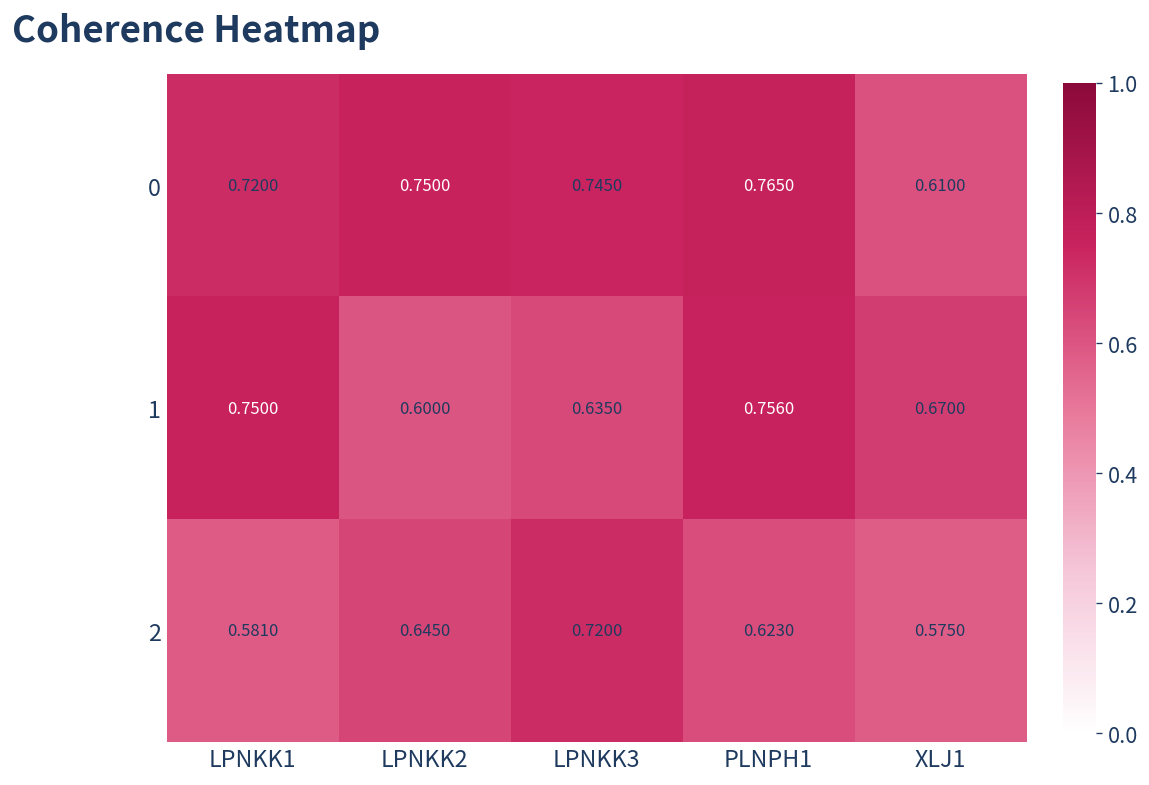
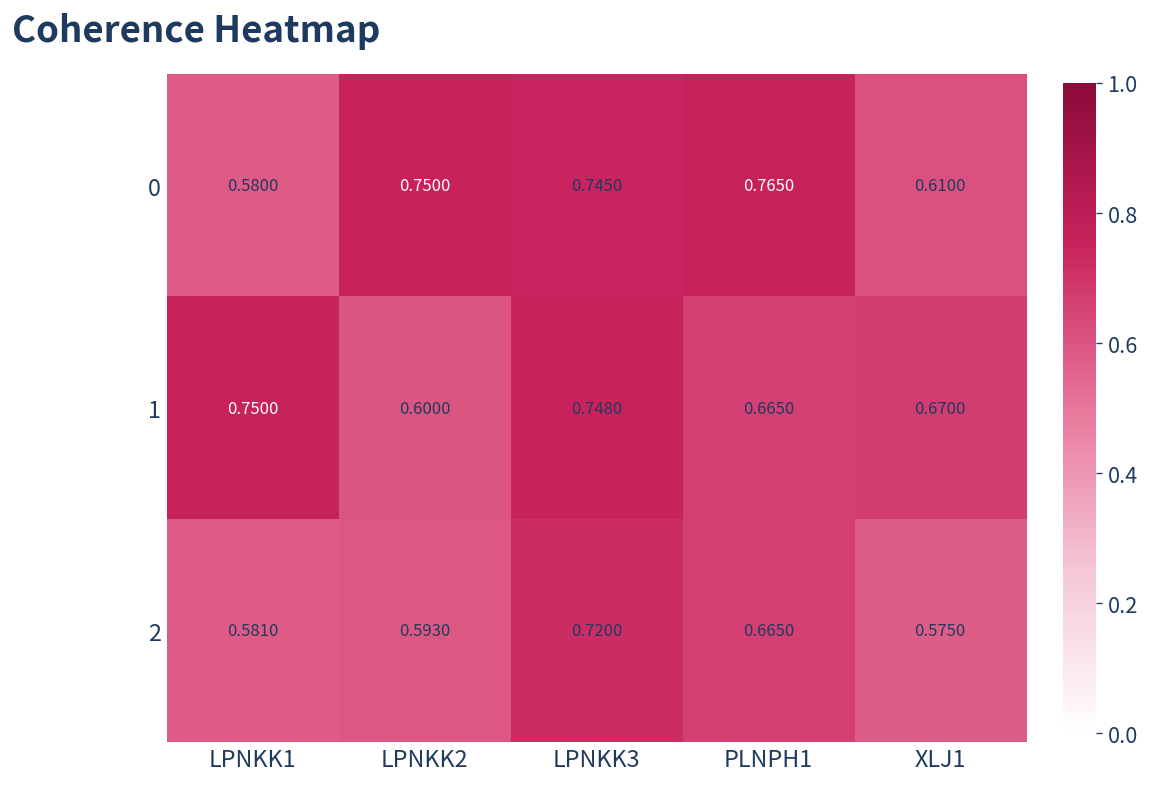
  {
    "0": {
-     "LPNKK1": 0.7200,
+     "LPNKK1": 0.5800,
      "LPNKK2": 0.7500,
      "LPNKK3": 0.7450,
      "PLNPH1": 0.7650,
      "XLJ1": 0.6100
    },
    "1": {
      "LPNKK1": 0.7500,
      "LPNKK2": 0.6000,
-     "LPNKK3": 0.6350,
-     "PLNPH1": 0.7560,
+     "LPNKK3": 0.7480,
+     "PLNPH1": 0.6650,
      "XLJ1": 0.6700
    },
    "2": {
      "LPNKK1": 0.5810,
-     "LPNKK2": 0.6450,
+     "LPNKK2": 0.5930,
      "LPNKK3": 0.7200,
-     "PLNPH1": 0.6230,
+     "PLNPH1": 0.6650,
      "XLJ1": 0.5750
    }
  }
